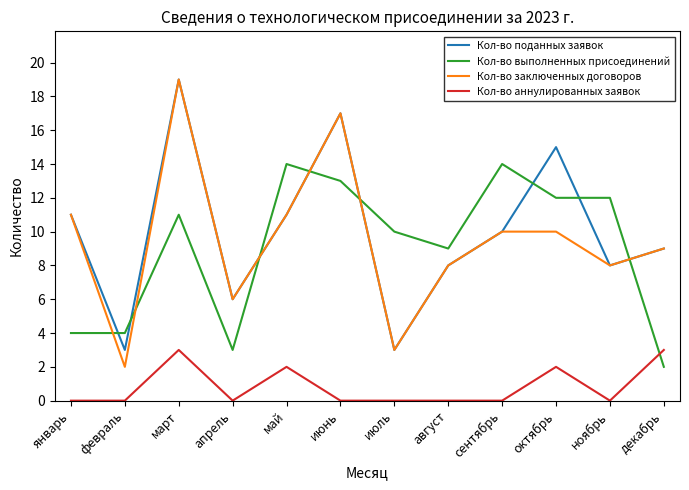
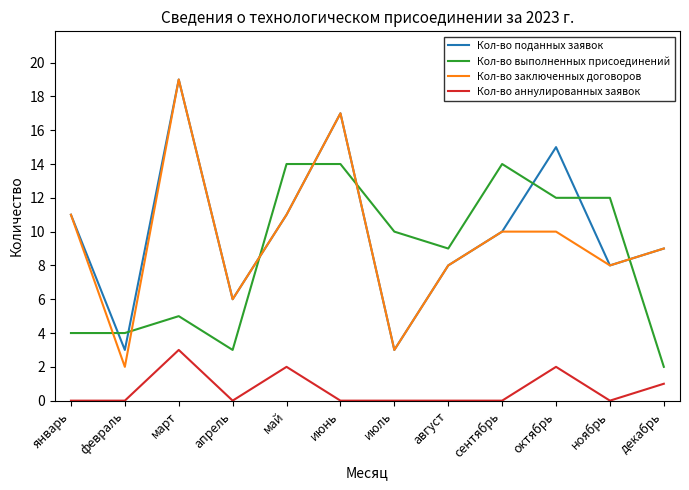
  {
    "Кол-во поданных заявок": {
      "февраль": 3,
      "октябрь": 15
    },
    "Кол-во выполненных присоединений": {
      "январь": 4,
      "февраль": 4,
-     "март": 11,
+     "март": 5,
      "апрель": 3,
      "май": 14,
-     "июнь": 13,
+     "июнь": 14,
      "июль": 10,
      "август": 9,
      "сентябрь": 14,
      "октябрь": 12,
      "ноябрь": 12,
      "декабрь": 2
    },
    "Кол-во заключенных договоров": {
      "февраль": 2,
      "октябрь": 10
    },
    "Кол-во аннулированных заявок": {
      "январь": 0,
      "февраль": 0,
      "март": 3,
      "апрель": 0,
      "май": 2,
      "июнь": 0,
      "июль": 0,
      "август": 0,
      "сентябрь": 0,
      "октябрь": 2,
      "ноябрь": 0,
-     "декабрь": 3
+     "декабрь": 1
    }
  }
